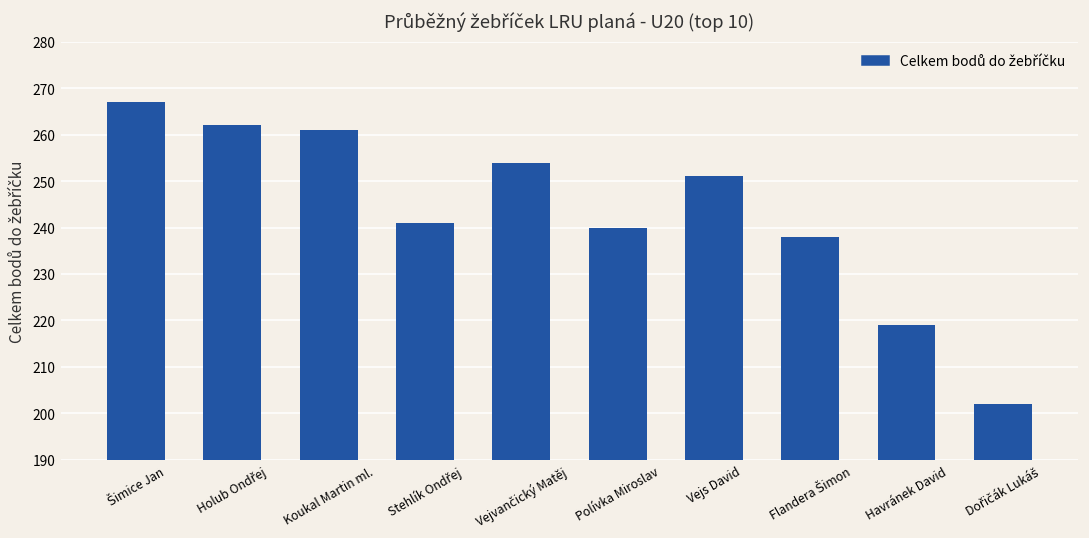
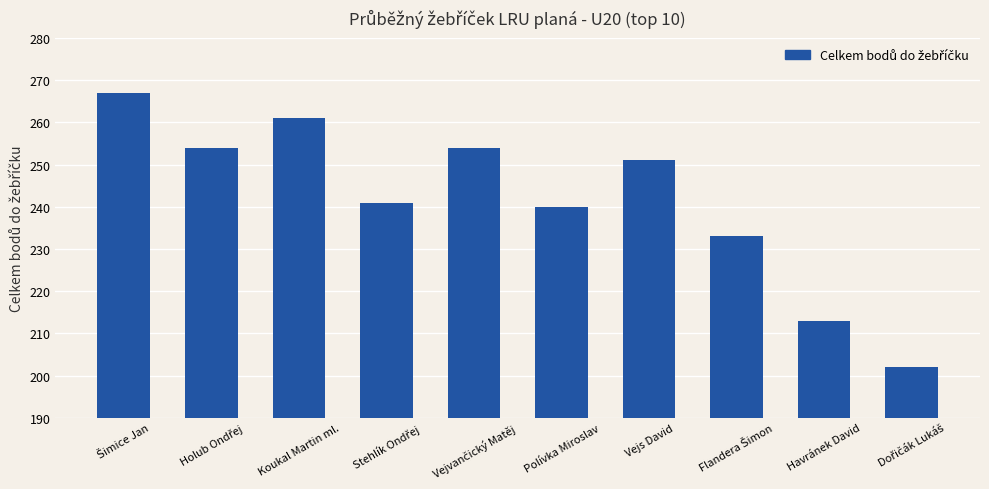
  {
    "Šimice Jan": 267,
-   "Holub Ondřej": 262,
+   "Holub Ondřej": 254,
    "Koukal Martin ml.": 261,
    "Stehlík Ondřej": 241,
    "Vejvančický Matěj": 254,
    "Polívka Miroslav": 240,
    "Vejs David": 251,
-   "Flandera Šimon": 238,
-   "Havránek David": 219,
+   "Flandera Šimon": 233,
+   "Havránek David": 213,
    "Dořičák Lukáš": 202
  }
